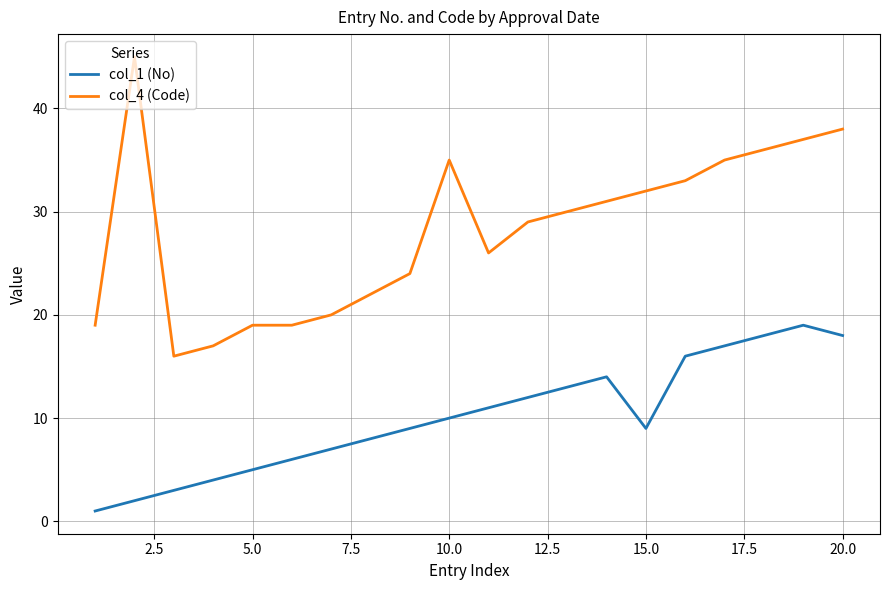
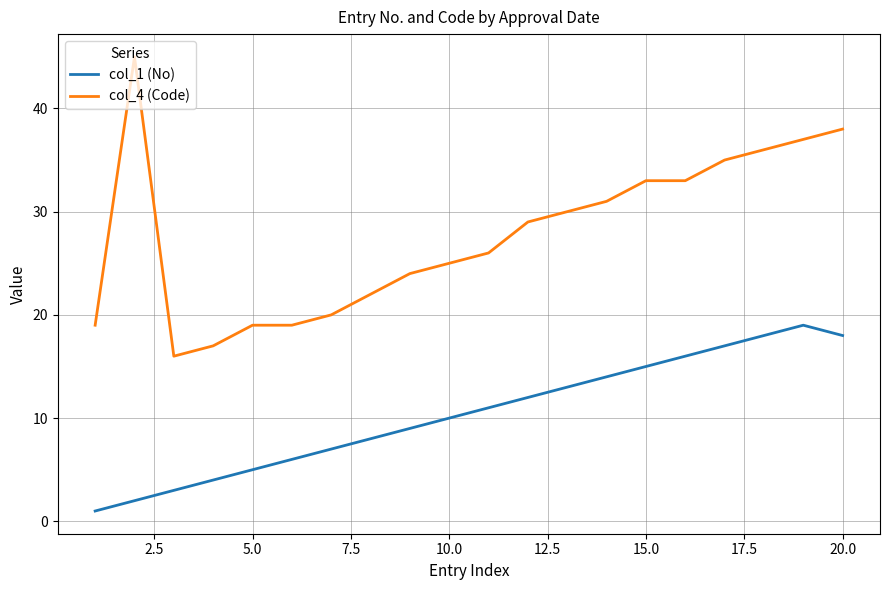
  {
    "col_1 (No)": {
      "5.0": 5,
      "10.0": 10,
-     "15.0": 9,
+     "15.0": 15,
      "20.0": 18
    },
    "col_4 (Code)": {
      "5.0": 19,
-     "10.0": 35,
-     "15.0": 32,
+     "10.0": 25,
+     "15.0": 33,
      "20.0": 38
    }
  }
